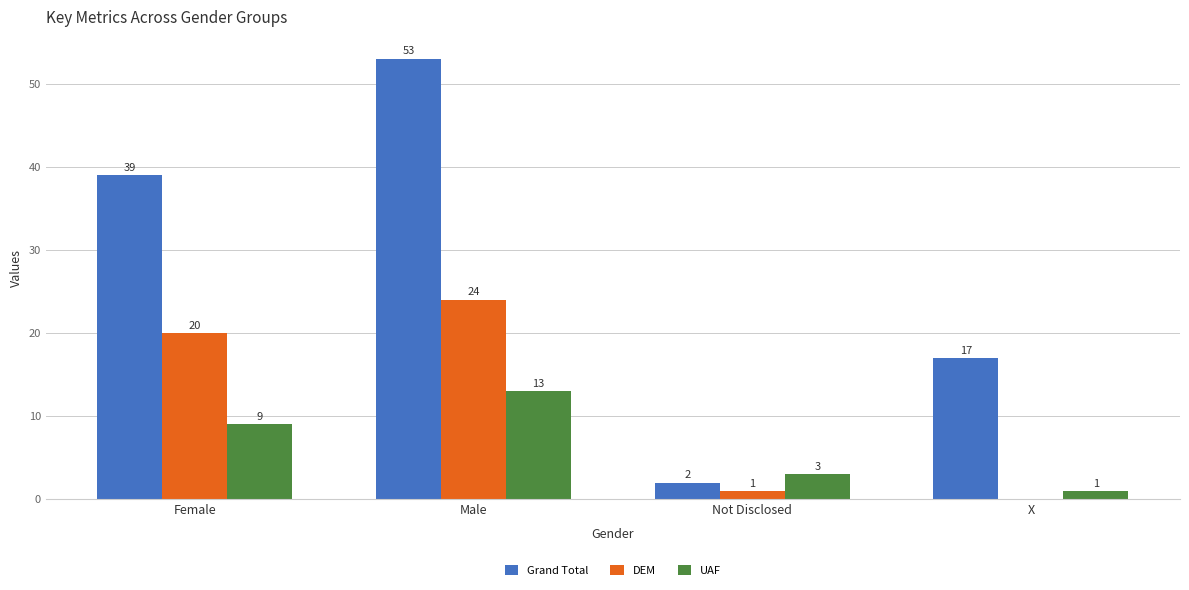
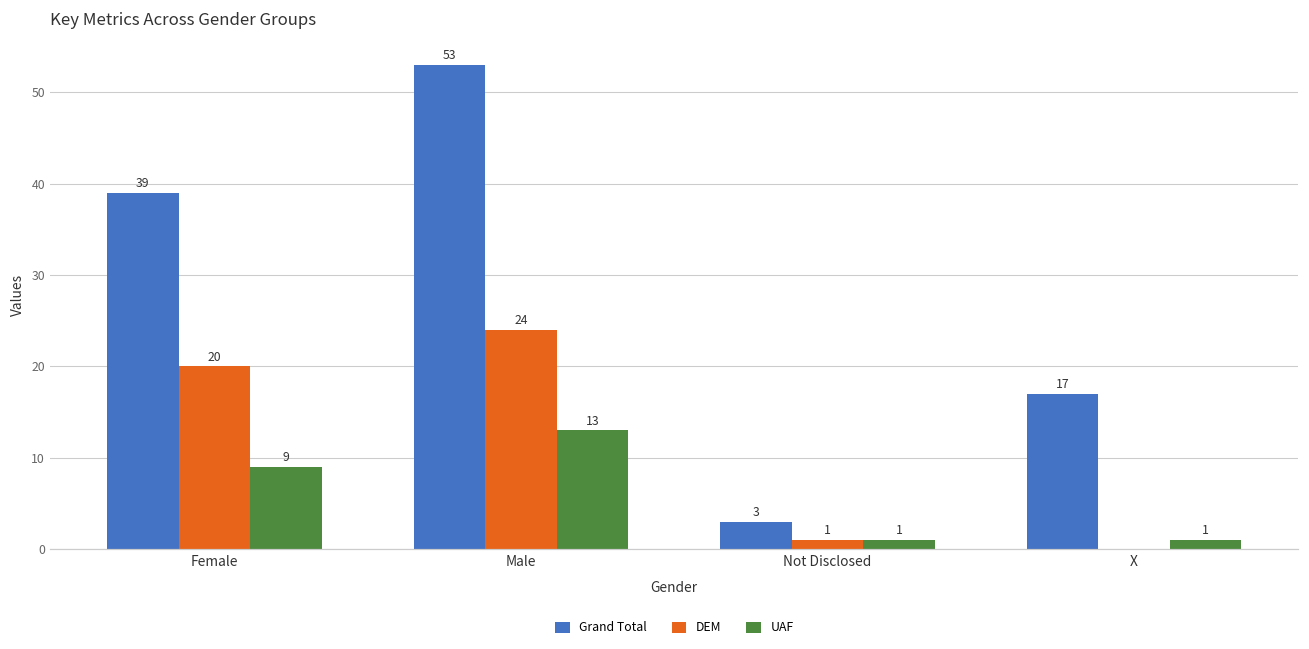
  {
    "Grand Total": {
      "Female": 39,
      "Male": 53,
-     "Not Disclosed": 2,
+     "Not Disclosed": 3,
      "X": 17
    },
    "DEM": {
      "Female": 20,
      "Male": 24,
      "Not Disclosed": 1
    },
    "UAF": {
      "Female": 9,
      "Male": 13,
-     "Not Disclosed": 3,
+     "Not Disclosed": 1,
      "X": 1
    }
  }
